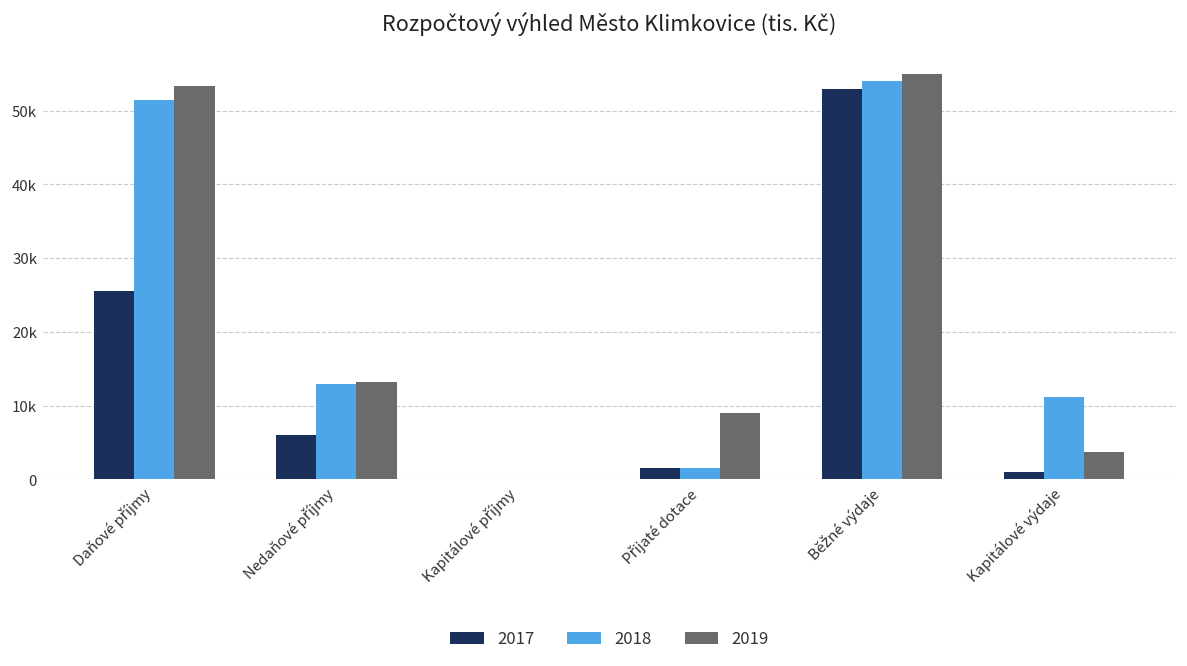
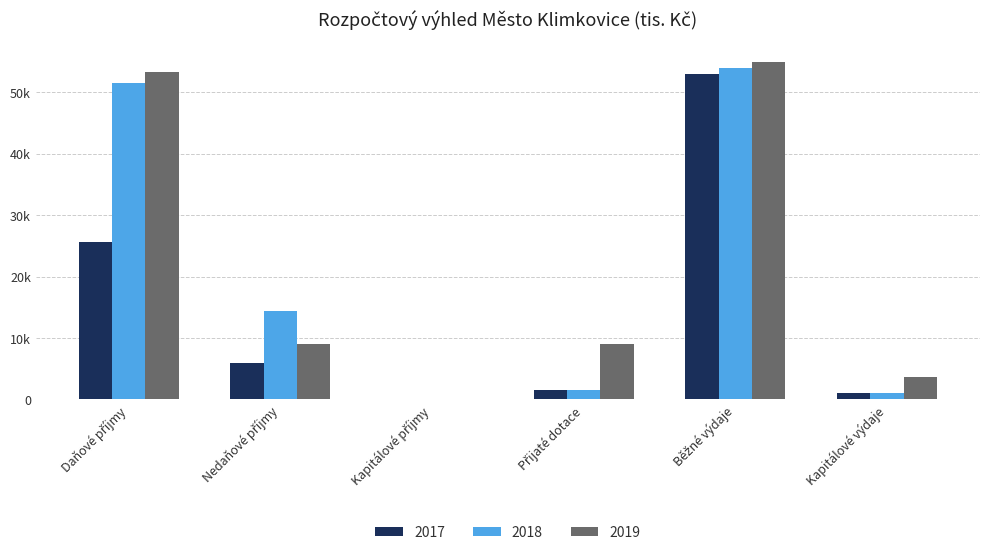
  {
    "2017": {
      "Daňové příjmy": 26000,
      "Nedaňové příjmy": 6000,
      "Kapitálové příjmy": 0,
      "Přijaté dotace": 2000,
      "Běžné výdaje": 53000,
      "Kapitálové výdaje": 1000
    },
    "2018": {
      "Daňové příjmy": 51000,
-     "Nedaňové příjmy": 13000,
+     "Nedaňové příjmy": 14000,
      "Kapitálové příjmy": 0,
      "Přijaté dotace": 2000,
      "Běžné výdaje": 54000,
-     "Kapitálové výdaje": 11000
+     "Kapitálové výdaje": 1000
    },
    "2019": {
      "Daňové příjmy": 53000,
-     "Nedaňové příjmy": 13000,
+     "Nedaňové příjmy": 9000,
      "Kapitálové příjmy": 0,
      "Přijaté dotace": 9000,
      "Běžné výdaje": 55000,
      "Kapitálové výdaje": 4000
    }
  }
